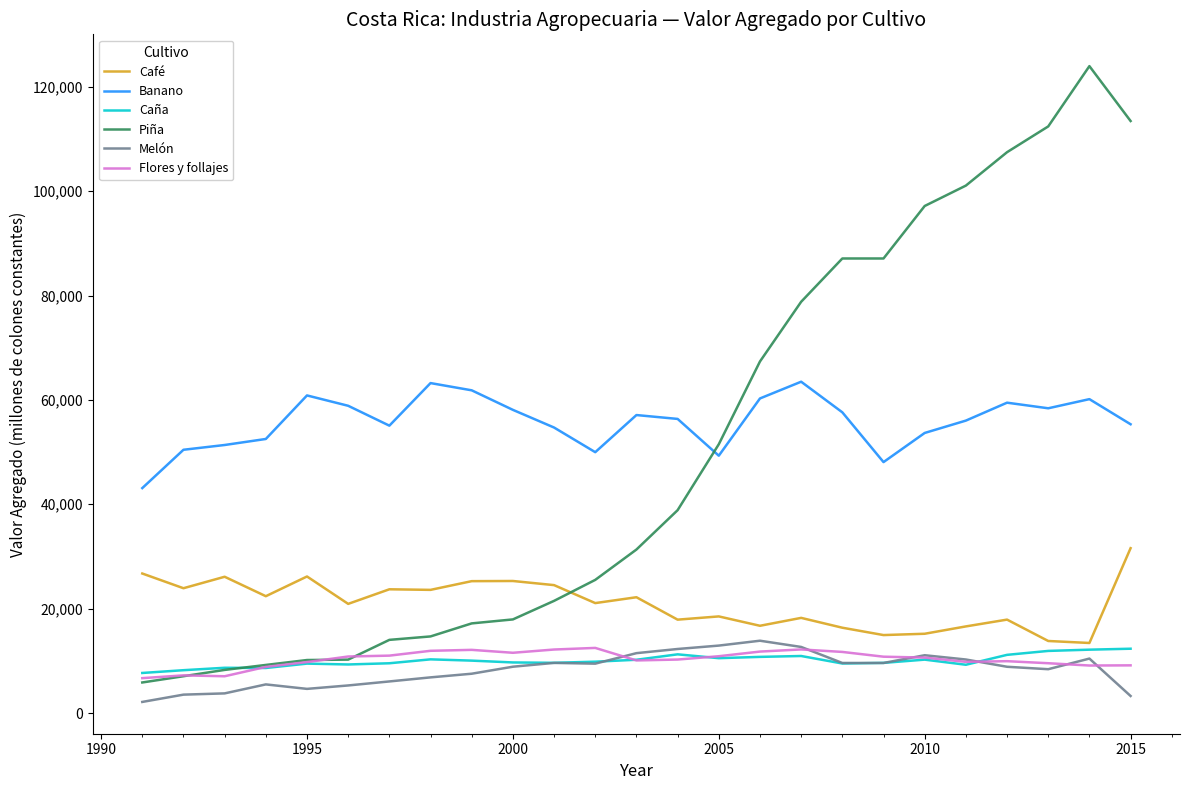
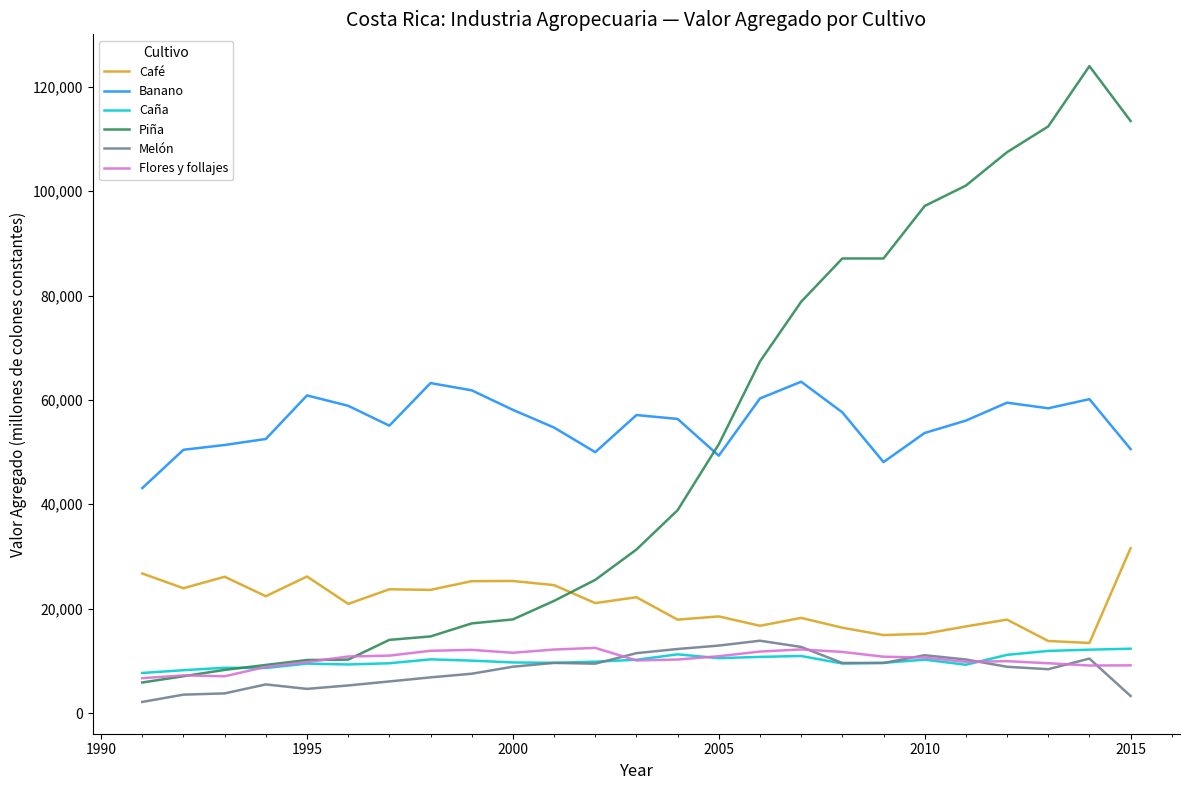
  {
    "Café": {
      "1995": "26,000",
      "2000": "25,000",
      "2005": "19,000",
      "2010": "15,000",
      "2015": "32,000"
    },
    "Banano": {
      "1995": "61,000",
      "2000": "58,000",
      "2005": "49,000",
      "2010": "54,000",
-     "2015": "55,000"
+     "2015": "51,000"
    },
    "Caña": {
      "2000": "10,000",
      "2015": "12,000"
    },
    "Piña": {
      "2000": "18,000",
      "2005": "52,000",
      "2010": "97,000",
      "2015": "113,000"
    },
    "Melón": {
      "1995": "5,000",
      "2000": "9,000",
      "2005": "13,000",
      "2015": "3,000"
    },
    "Flores y follajes": {
      "2000": "12,000",
      "2015": "9,000"
    }
  }
